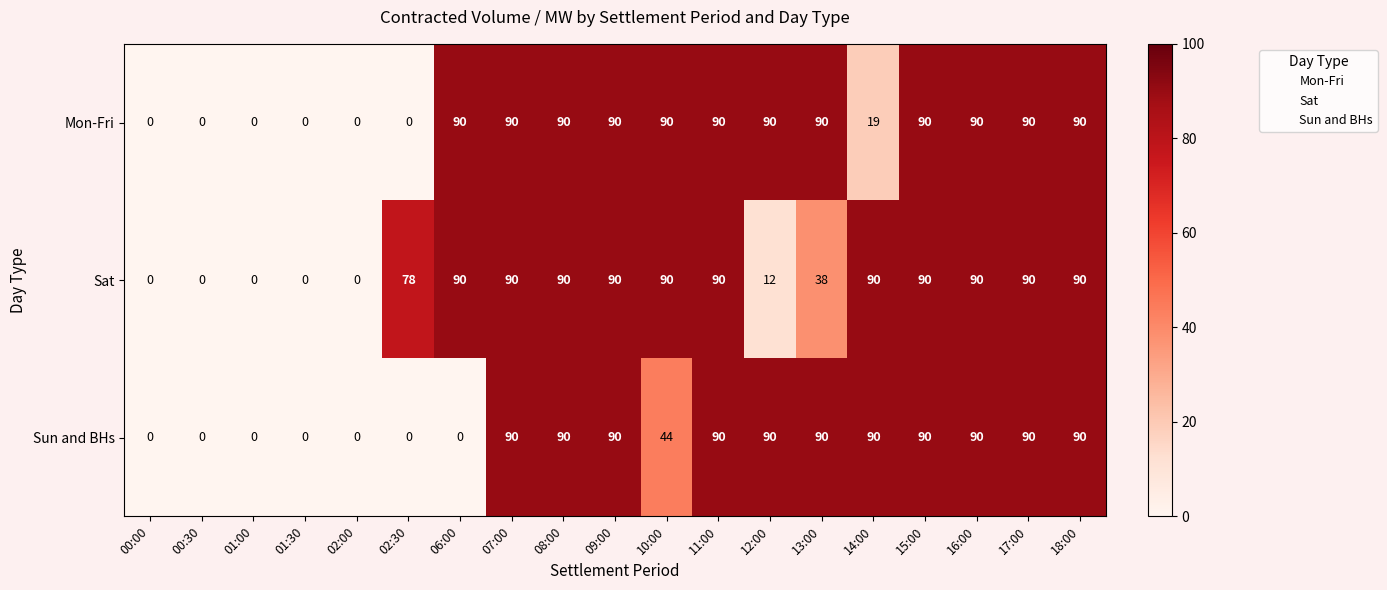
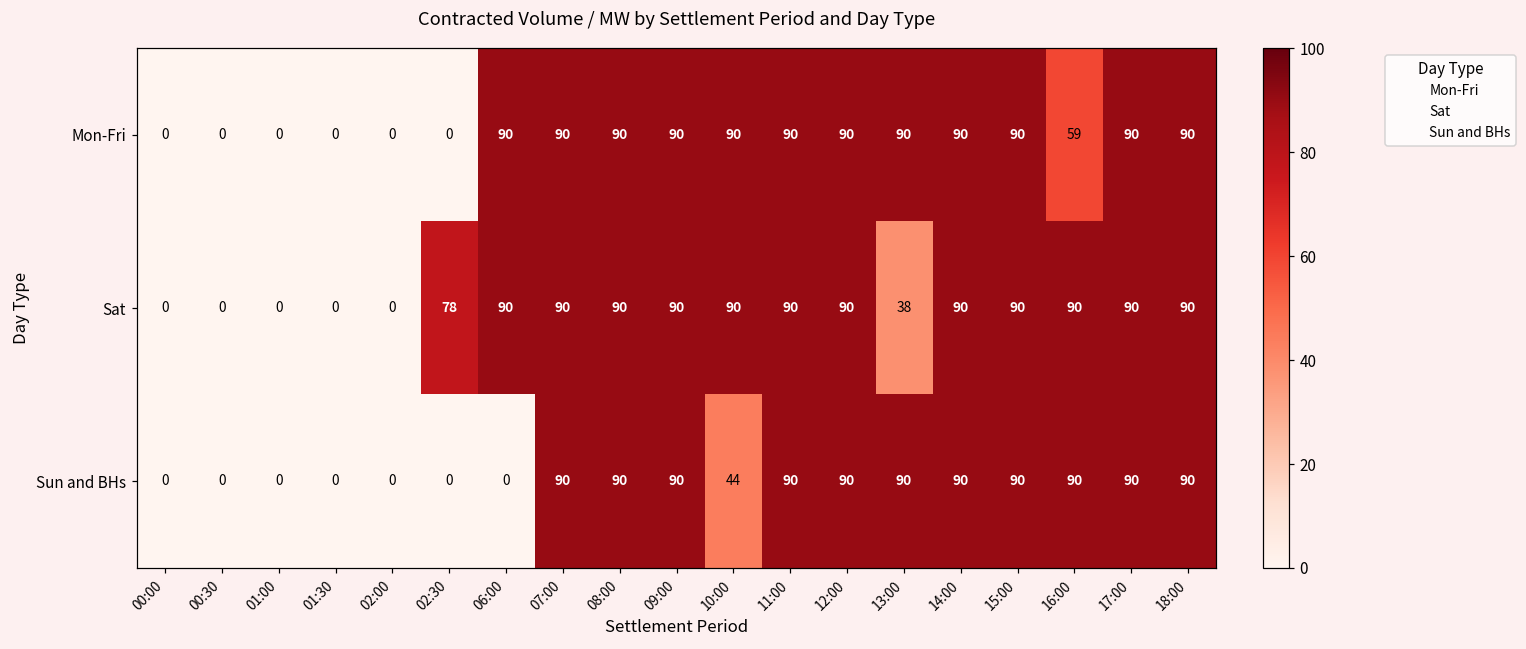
  {
    "Mon-Fri": {
      "00:00": 0,
      "00:30": 0,
      "01:00": 0,
      "01:30": 0,
      "02:00": 0,
      "02:30": 0,
      "06:00": 90,
      "07:00": 90,
      "08:00": 90,
      "09:00": 90,
      "10:00": 90,
      "11:00": 90,
      "12:00": 90,
      "13:00": 90,
-     "14:00": 19,
+     "14:00": 90,
      "15:00": 90,
-     "16:00": 90,
+     "16:00": 59,
      "17:00": 90,
      "18:00": 90
    },
    "Sat": {
      "00:00": 0,
      "00:30": 0,
      "01:00": 0,
      "01:30": 0,
      "02:00": 0,
      "02:30": 78,
      "06:00": 90,
      "07:00": 90,
      "08:00": 90,
      "09:00": 90,
      "10:00": 90,
      "11:00": 90,
-     "12:00": 12,
+     "12:00": 90,
      "13:00": 38,
      "14:00": 90,
      "15:00": 90,
      "16:00": 90,
      "17:00": 90,
      "18:00": 90
    },
    "Sun and BHs": {
      "00:00": 0,
      "00:30": 0,
      "01:00": 0,
      "01:30": 0,
      "02:00": 0,
      "02:30": 0,
      "06:00": 0,
      "07:00": 90,
      "08:00": 90,
      "09:00": 90,
      "10:00": 44,
      "11:00": 90,
      "12:00": 90,
      "13:00": 90,
      "14:00": 90,
      "15:00": 90,
      "16:00": 90,
      "17:00": 90,
      "18:00": 90
    }
  }
